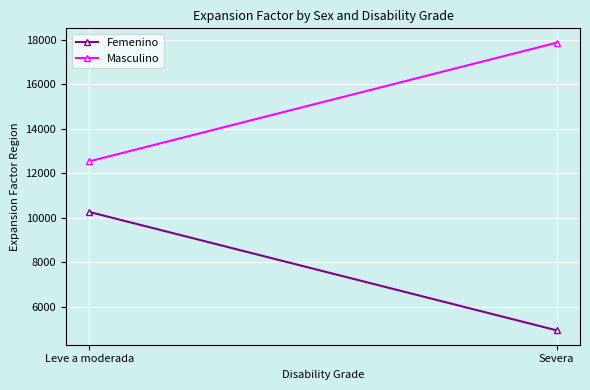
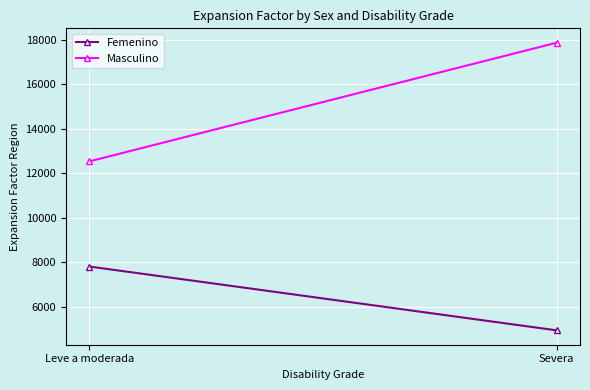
  {
    "Femenino": {
-     "Leve a moderada": 10300,
+     "Leve a moderada": 7800,
      "Severa": 4900
    },
    "Masculino": {
      "Leve a moderada": 12500,
      "Severa": 17900
    }
  }
